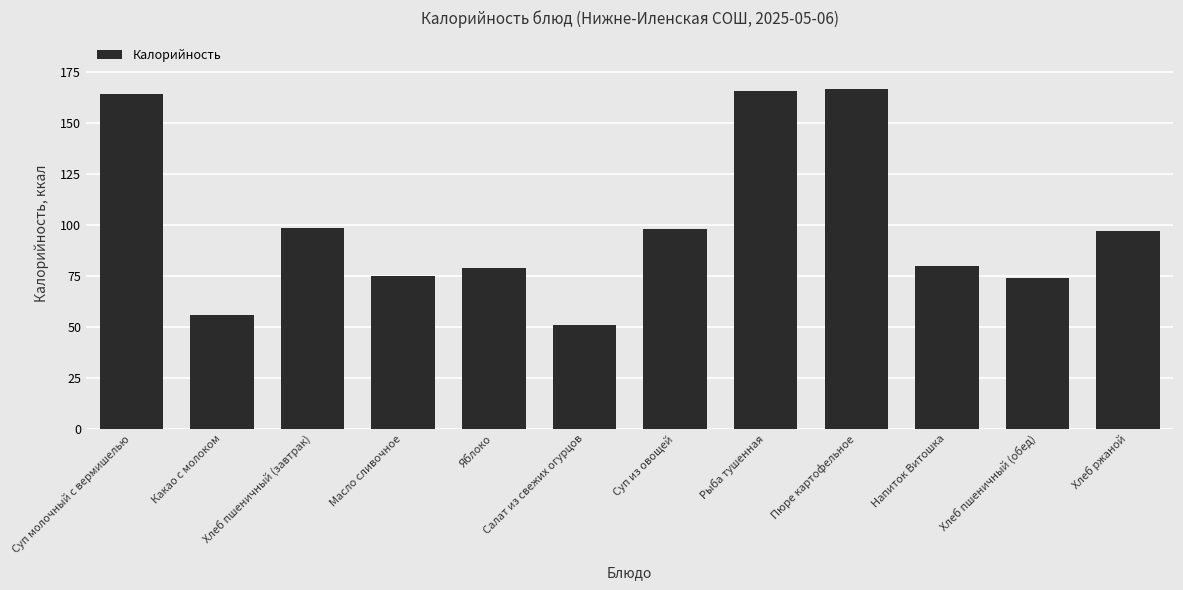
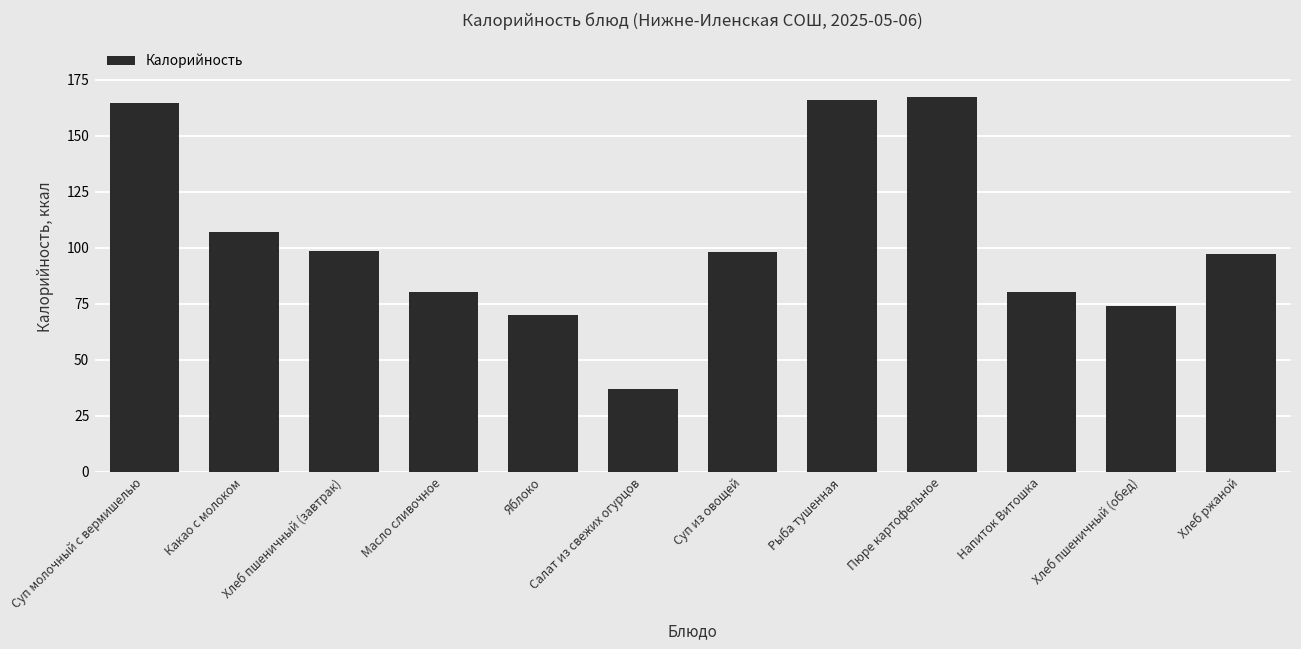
  {
    "Суп молочный с вермишелью": 165,
-   "Какао с молоком": 56,
+   "Какао с молоком": 107,
    "Хлеб пшеничный (завтрак)": 98,
-   "Масло сливочное": 75,
-   "Яблоко": 79,
-   "Салат из свежих огурцов": 51,
+   "Масло сливочное": 80,
+   "Яблоко": 70,
+   "Салат из свежих огурцов": 37,
    "Суп из овощей": 98,
    "Рыба тушенная": 166,
    "Пюре картофельное": 167,
    "Напиток Витошка": 80,
    "Хлеб пшеничный (обед)": 74,
    "Хлеб ржаной": 97
  }
